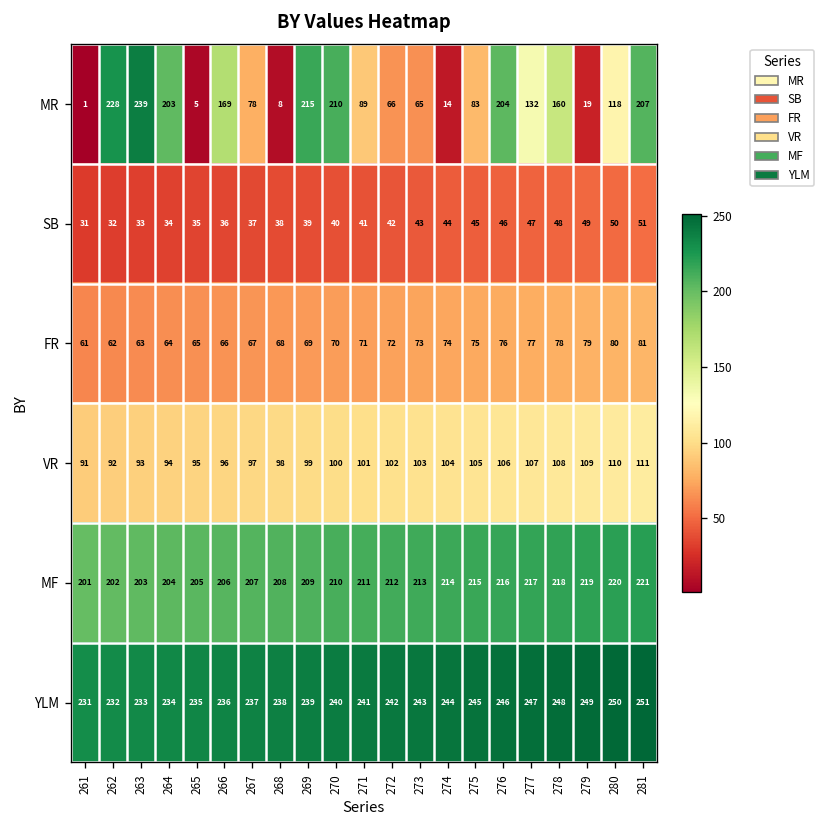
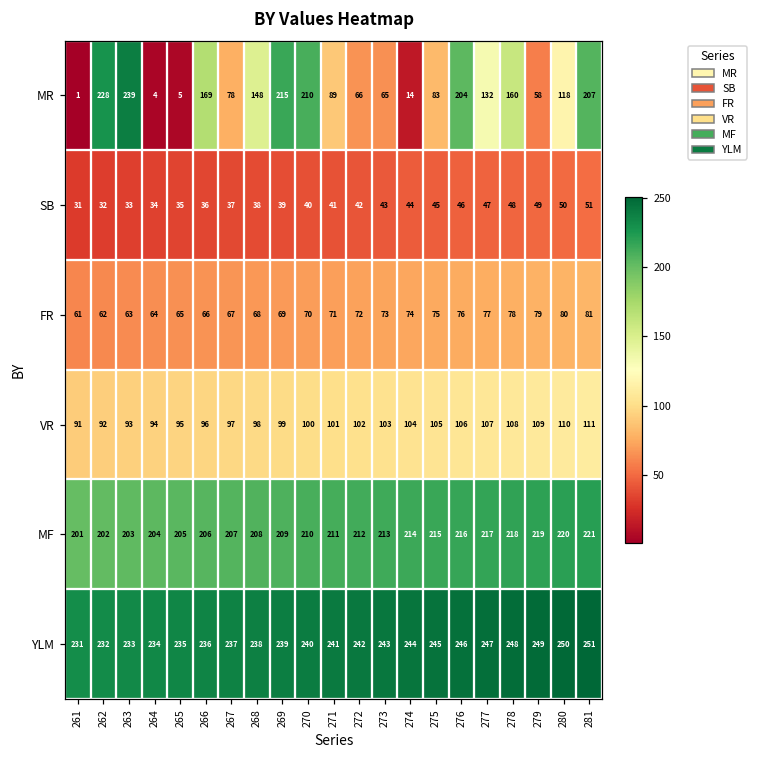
  {
    "MR": {
      "261": 1,
      "262": 228,
      "263": 239,
-     "264": 203,
+     "264": 4,
      "265": 5,
      "266": 169,
      "267": 78,
-     "268": 8,
+     "268": 148,
      "269": 215,
      "270": 210,
      "271": 89,
      "272": 66,
      "273": 65,
      "274": 14,
      "275": 83,
      "276": 204,
      "277": 132,
      "278": 160,
-     "279": 19,
+     "279": 58,
      "280": 118,
      "281": 207
    },
    "SB": {
      "261": 31,
      "262": 32,
      "263": 33,
      "264": 34,
      "265": 35,
      "266": 36,
      "267": 37,
      "268": 38,
      "269": 39,
      "270": 40,
      "271": 41,
      "272": 42,
      "273": 43,
      "274": 44,
      "275": 45,
      "276": 46,
      "277": 47,
      "278": 48,
      "279": 49,
      "280": 50,
      "281": 51
    },
    "FR": {
      "261": 61,
      "262": 62,
      "263": 63,
      "264": 64,
      "265": 65,
      "266": 66,
      "267": 67,
      "268": 68,
      "269": 69,
      "270": 70,
      "271": 71,
      "272": 72,
      "273": 73,
      "274": 74,
      "275": 75,
      "276": 76,
      "277": 77,
      "278": 78,
      "279": 79,
      "280": 80,
      "281": 81
    },
    "VR": {
      "261": 91,
      "262": 92,
      "263": 93,
      "264": 94,
      "265": 95,
      "266": 96,
      "267": 97,
      "268": 98,
      "269": 99,
      "270": 100,
      "271": 101,
      "272": 102,
      "273": 103,
      "274": 104,
      "275": 105,
      "276": 106,
      "277": 107,
      "278": 108,
      "279": 109,
      "280": 110,
      "281": 111
    },
    "MF": {
      "261": 201,
      "262": 202,
      "263": 203,
      "264": 204,
      "265": 205,
      "266": 206,
      "267": 207,
      "268": 208,
      "269": 209,
      "270": 210,
      "271": 211,
      "272": 212,
      "273": 213,
      "274": 214,
      "275": 215,
      "276": 216,
      "277": 217,
      "278": 218,
      "279": 219,
      "280": 220,
      "281": 221
    },
    "YLM": {
      "261": 231,
      "262": 232,
      "263": 233,
      "264": 234,
      "265": 235,
      "266": 236,
      "267": 237,
      "268": 238,
      "269": 239,
      "270": 240,
      "271": 241,
      "272": 242,
      "273": 243,
      "274": 244,
      "275": 245,
      "276": 246,
      "277": 247,
      "278": 248,
      "279": 249,
      "280": 250,
      "281": 251
    }
  }
